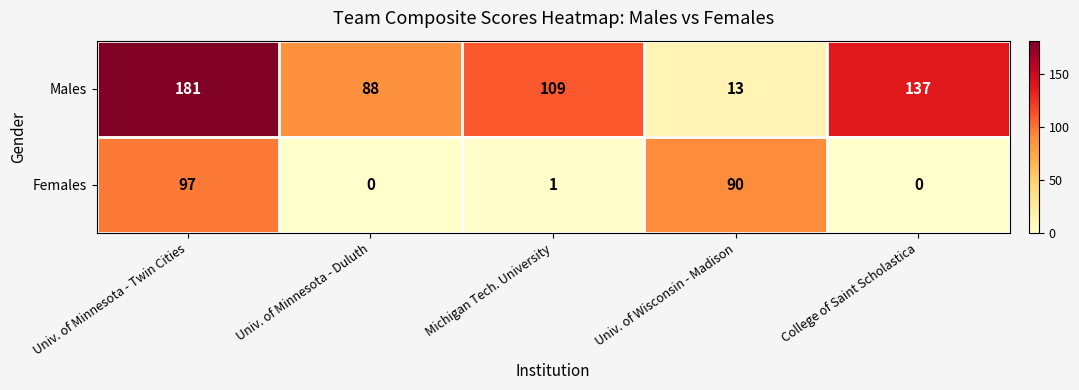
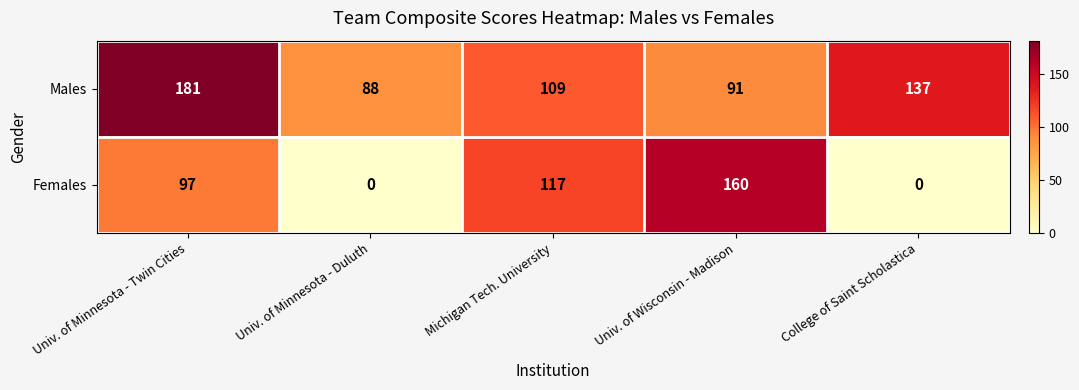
  {
    "Males": {
      "Univ. of Minnesota - Twin Cities": 181,
      "Univ. of Minnesota - Duluth": 88,
      "Michigan Tech. University": 109,
-     "Univ. of Wisconsin - Madison": 13,
+     "Univ. of Wisconsin - Madison": 91,
      "College of Saint Scholastica": 137
    },
    "Females": {
      "Univ. of Minnesota - Twin Cities": 97,
      "Univ. of Minnesota - Duluth": 0,
-     "Michigan Tech. University": 1,
-     "Univ. of Wisconsin - Madison": 90,
+     "Michigan Tech. University": 117,
+     "Univ. of Wisconsin - Madison": 160,
      "College of Saint Scholastica": 0
    }
  }
